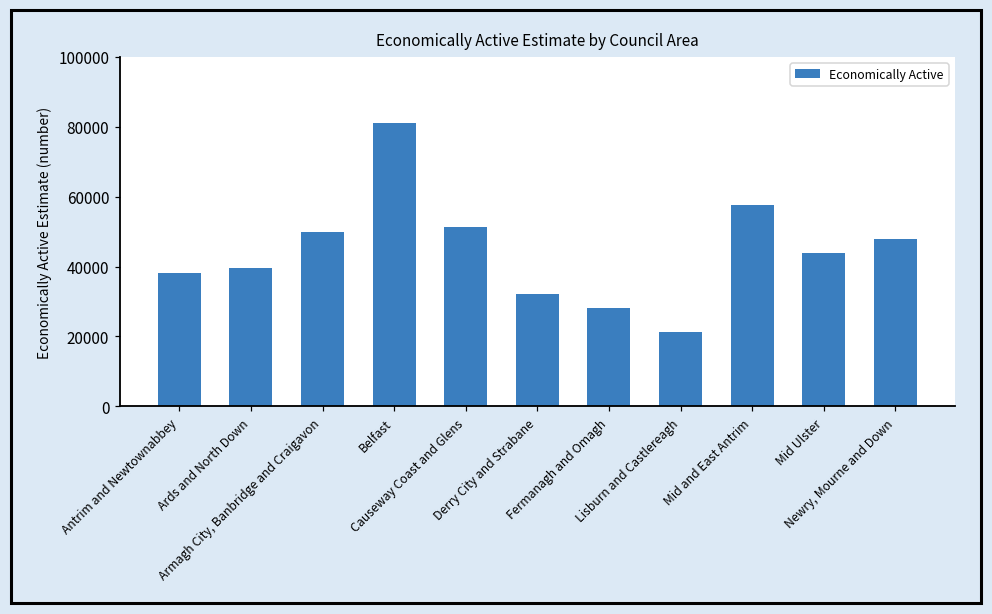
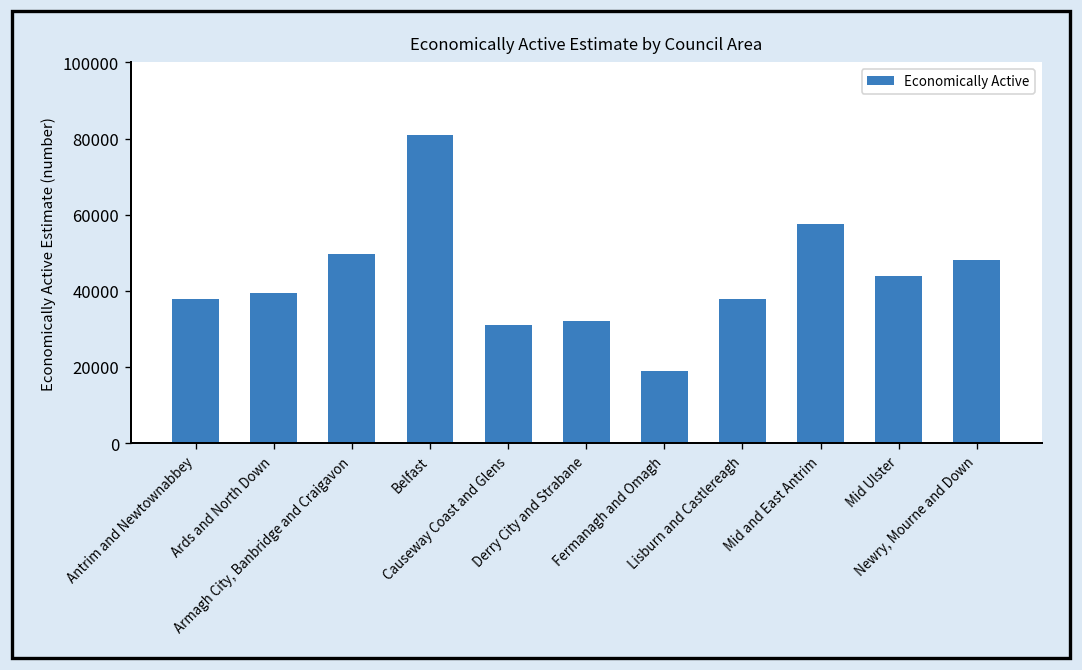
  {
    "Antrim and Newtownabbey": 38000,
    "Ards and North Down": 39000,
    "Armagh City, Banbridge and Craigavon": 50000,
    "Belfast": 81000,
-   "Causeway Coast and Glens": 51000,
+   "Causeway Coast and Glens": 31000,
    "Derry City and Strabane": 32000,
-   "Fermanagh and Omagh": 28000,
-   "Lisburn and Castlereagh": 21000,
+   "Fermanagh and Omagh": 19000,
+   "Lisburn and Castlereagh": 38000,
    "Mid and East Antrim": 58000,
    "Mid Ulster": 44000,
    "Newry, Mourne and Down": 48000
  }
